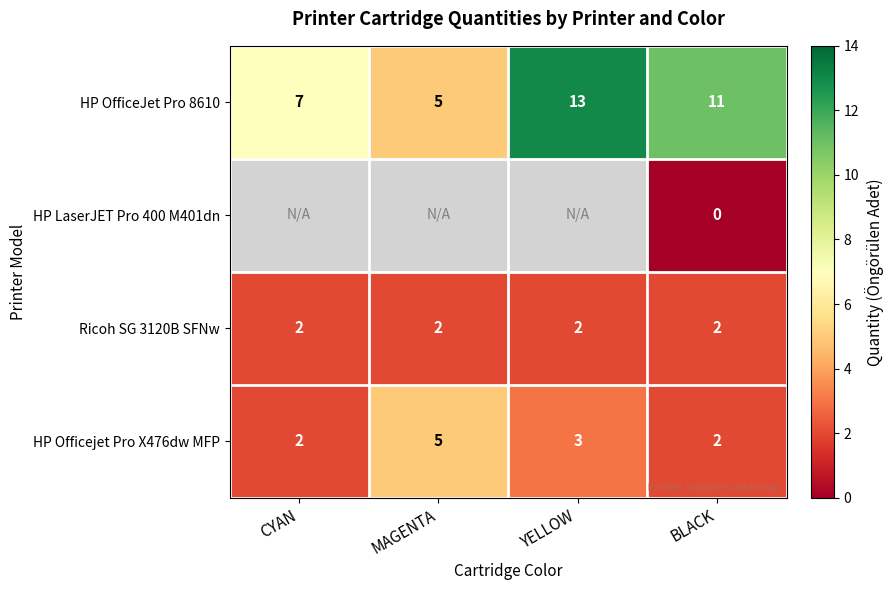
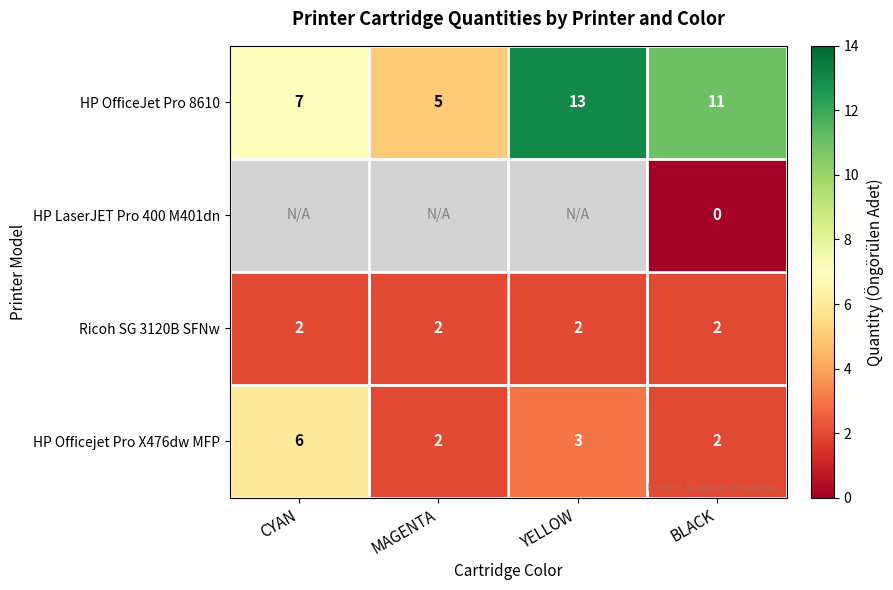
  {
    "HP OfficeJet Pro 8610": {
      "CYAN": 7,
      "MAGENTA": 5,
      "YELLOW": 13,
      "BLACK": 11
    },
    "HP LaserJET Pro 400 M401dn": {
      "BLACK": 0
    },
    "Ricoh SG 3120B SFNw": {
      "CYAN": 2,
      "MAGENTA": 2,
      "YELLOW": 2,
      "BLACK": 2
    },
    "HP Officejet Pro X476dw MFP": {
-     "CYAN": 2,
-     "MAGENTA": 5,
+     "CYAN": 6,
+     "MAGENTA": 2,
      "YELLOW": 3
    }
  }
